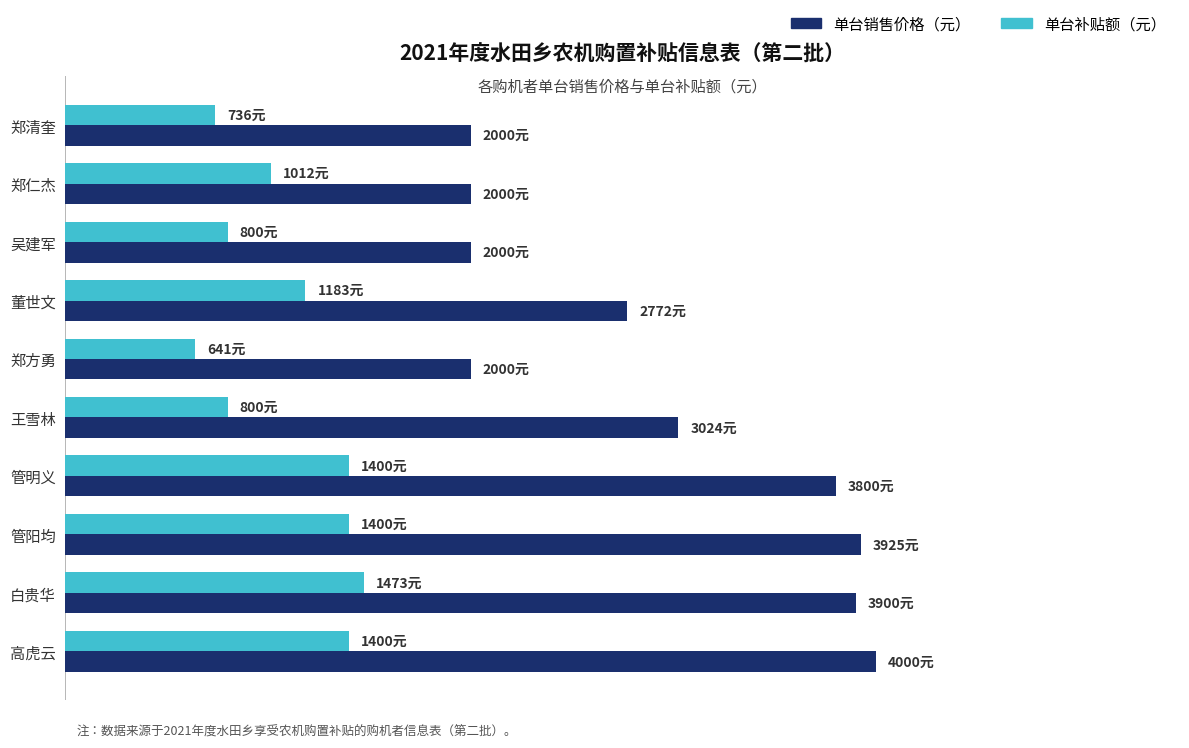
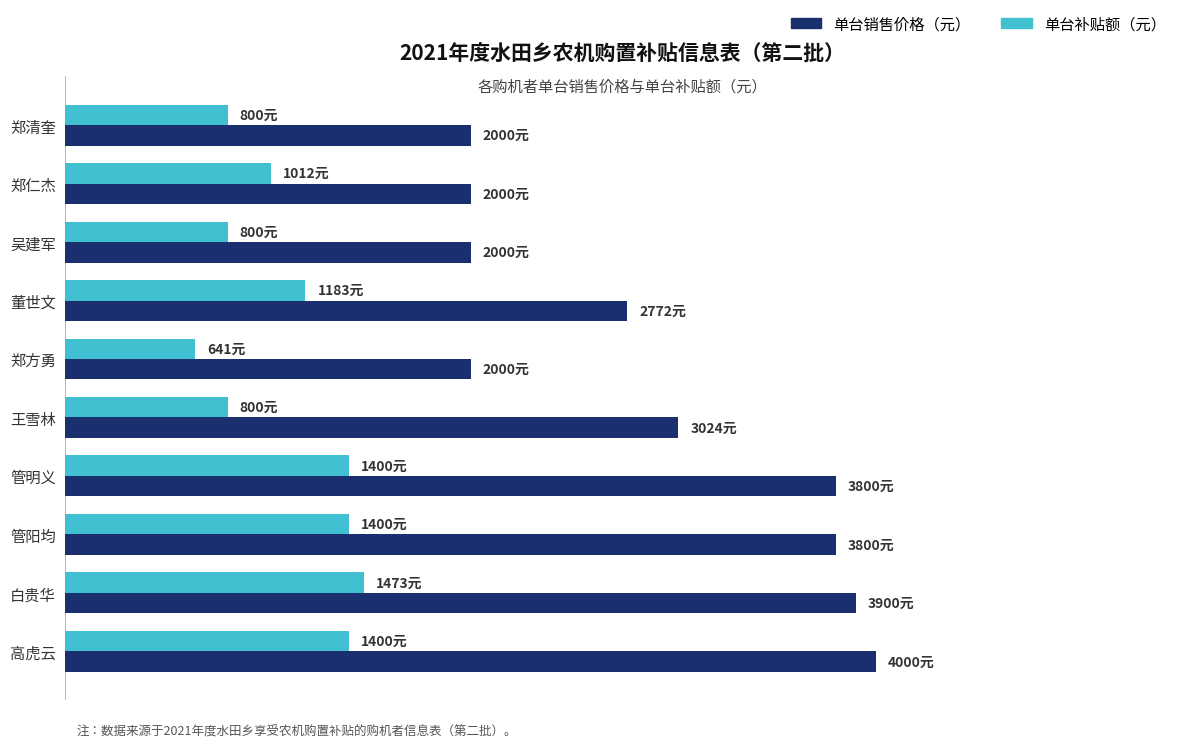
  {
    "单台销售价格（元）": {
      "郑清奎": "2000元",
      "郑仁杰": "2000元",
      "吴建军": "2000元",
      "董世文": "2772元",
      "郑方勇": "2000元",
      "管明义": "3800元",
-     "管阳均": "3925元",
+     "管阳均": "3800元",
      "白贵华": "3900元",
      "高虎云": "4000元"
    },
    "单台补贴额（元）": {
-     "郑清奎": "736元",
+     "郑清奎": "800元",
      "吴建军": "800元",
      "郑方勇": "641元",
      "王雪林": "800元",
      "管明义": "1400元",
      "管阳均": "1400元",
      "高虎云": "1400元"
    }
  }
